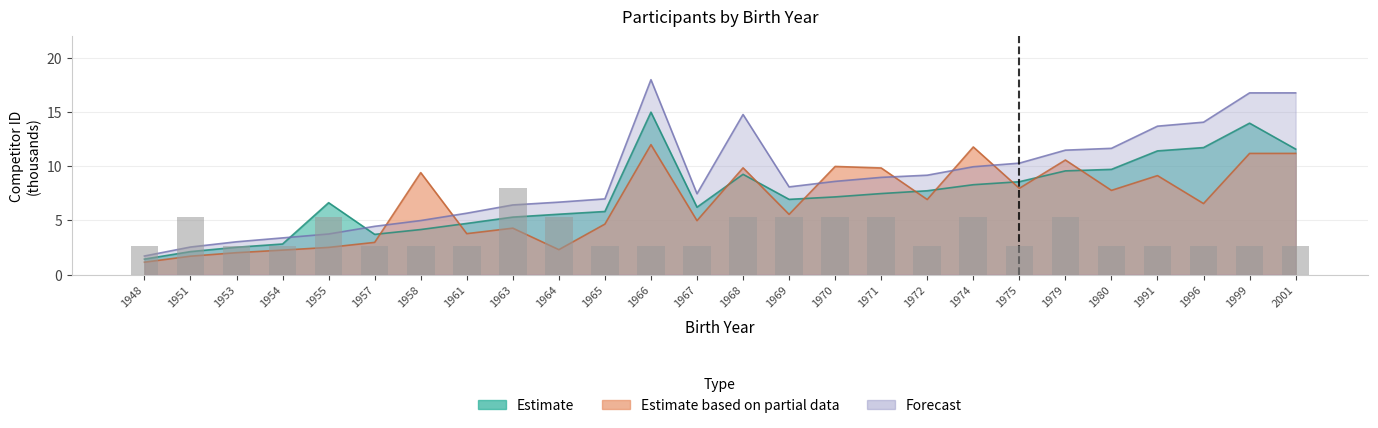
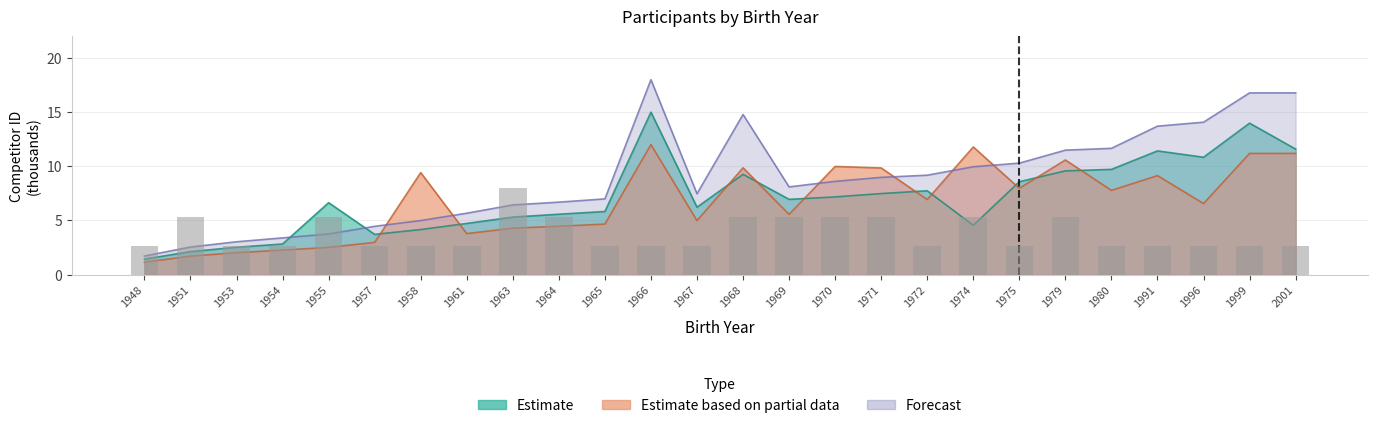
  {
    "Estimate": {
      "1948": 1.4,
      "1951": 2.1,
      "1953": 2.5,
      "1954": 2.8,
      "1955": 6.6,
      "1957": 3.7,
      "1958": 4.2,
      "1961": 4.7,
      "1963": 5.3,
      "1964": 5.6,
      "1965": 5.8,
      "1966": 15.0,
      "1967": 6.2,
      "1968": 9.3,
      "1969": 6.9,
      "1970": 7.2,
      "1971": 7.5,
      "1972": 7.7,
-     "1974": 8.3,
+     "1974": 4.5,
      "1975": 8.6,
      "1979": 9.6,
      "1980": 9.7,
      "1991": 11.4,
-     "1996": 11.7,
+     "1996": 10.8,
      "1999": 14.0,
      "2001": 11.6
    },
    "Estimate based on partial data": {
      "1948": 1.1,
      "1951": 1.7,
      "1953": 2.0,
      "1954": 2.3,
      "1955": 2.5,
      "1957": 3.0,
      "1958": 9.4,
      "1961": 3.8,
      "1963": 4.3,
-     "1964": 2.3,
+     "1964": 4.5,
      "1965": 4.7,
      "1966": 12.0,
      "1967": 5.0,
      "1968": 9.9,
      "1969": 5.6,
      "1970": 10.0,
      "1971": 9.8,
      "1972": 6.9,
      "1974": 11.8,
      "1975": 8.0,
      "1979": 10.6,
      "1980": 7.8,
      "1991": 9.1,
      "1996": 6.6,
      "1999": 11.2,
      "2001": 11.2
    }
  }
